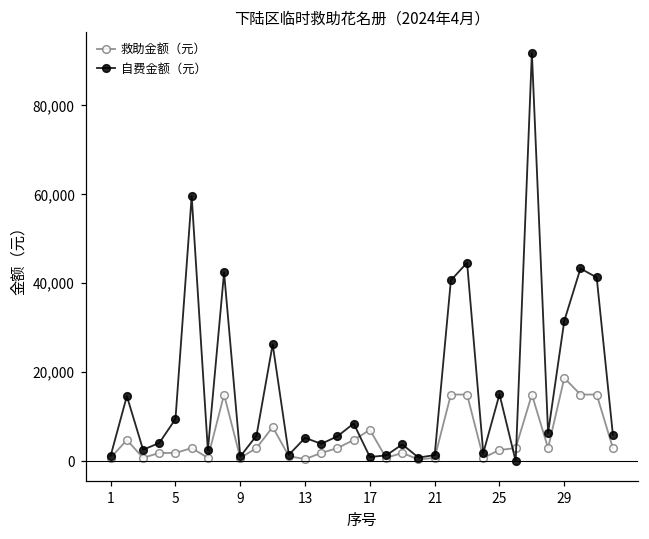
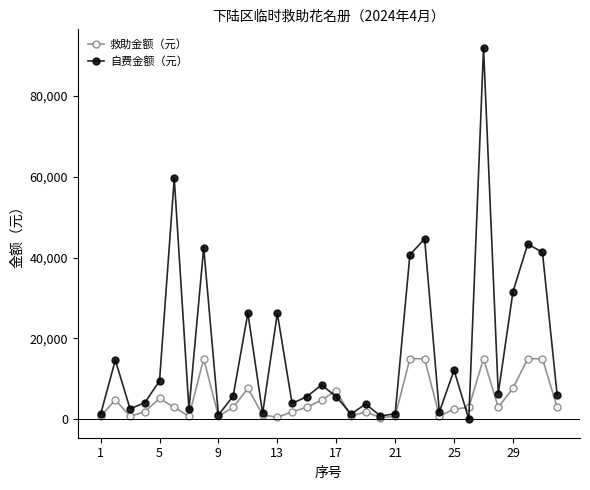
  {
    "救助金额（元）": {
-     "5": "2,000",
+     "5": "5,000",
      "13": "0",
      "17": "7,000",
      "25": "2,000",
-     "29": "19,000"
+     "29": "8,000"
    },
    "自费金额（元）": {
      "5": "9,000",
-     "13": "5,000",
-     "17": "1,000",
-     "25": "15,000",
+     "13": "26,000",
+     "17": "6,000",
+     "25": "12,000",
      "29": "32,000"
    }
  }
